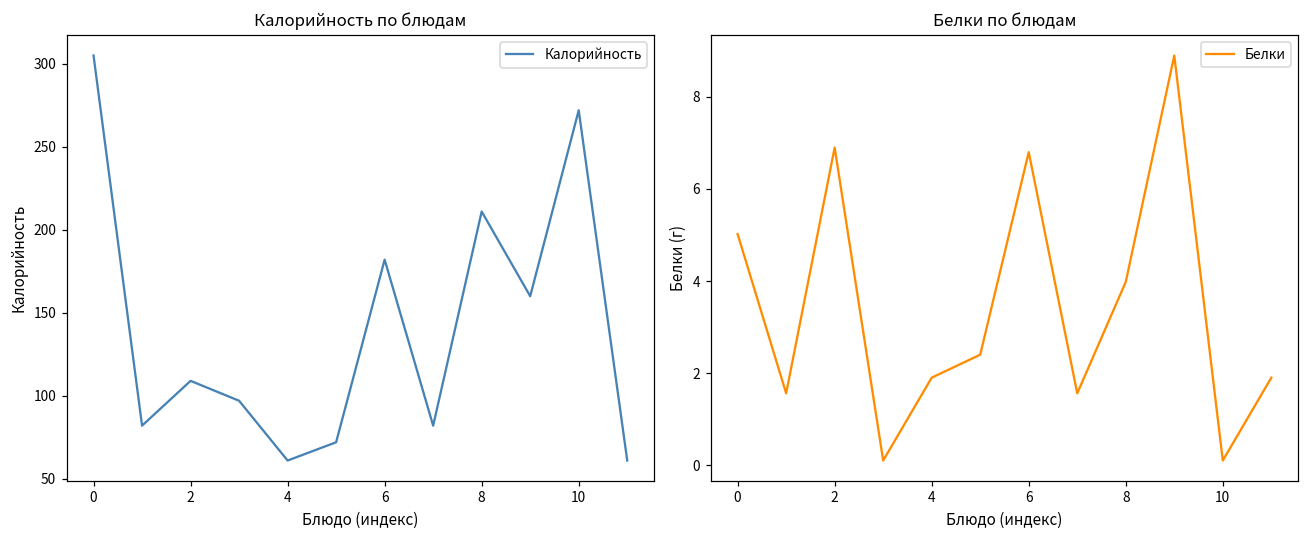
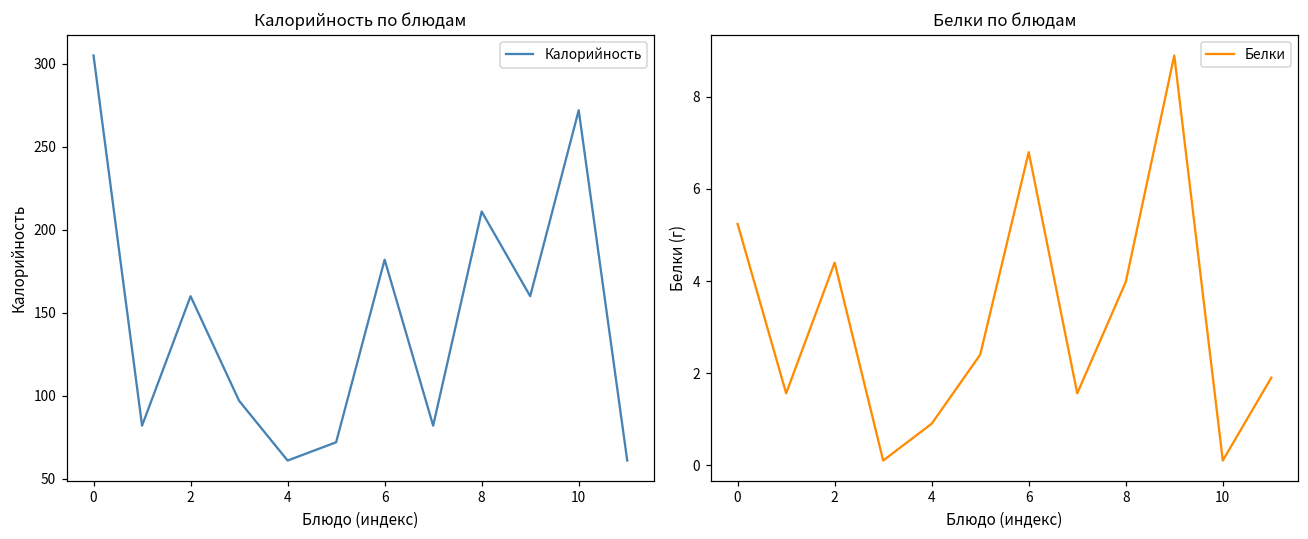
  {
    "Калорийность по блюдам": {
      "0": 305,
-     "2": 109,
+     "2": 160,
      "4": 61,
      "6": 182,
      "8": 211,
      "10": 272
    },
    "Белки по блюдам": {
-     "0": 5.0,
-     "2": 6.9,
-     "4": 1.9,
+     "0": 5.2,
+     "2": 4.4,
+     "4": 0.9,
      "6": 6.8,
      "8": 4.0,
      "10": 0.1
    }
  }
